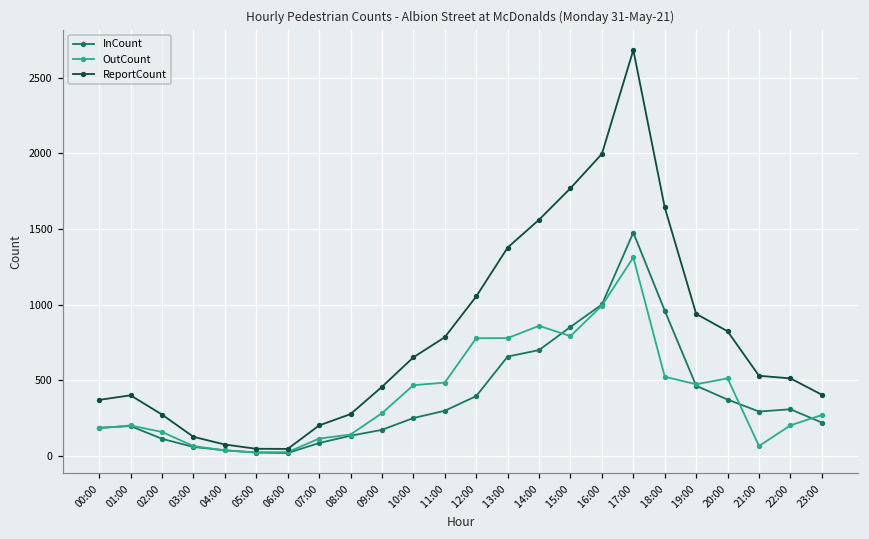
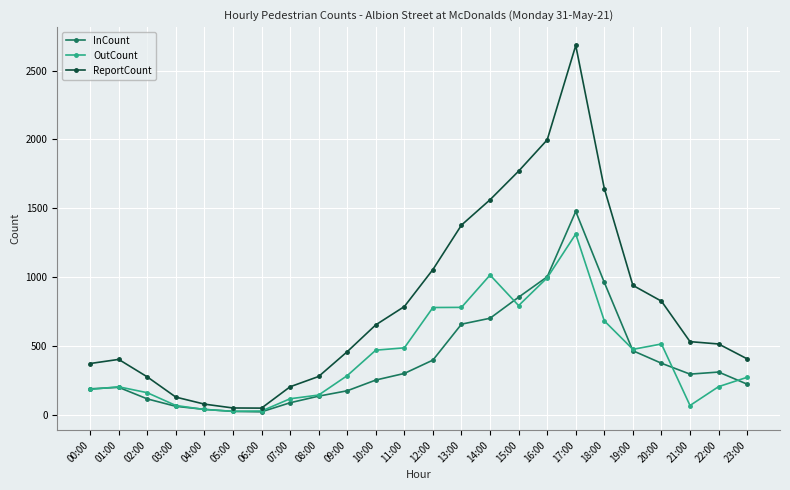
  {
    "OutCount": {
      "02:00": 160,
      "07:00": 120,
      "09:00": 280,
      "10:00": 470,
      "11:00": 490,
      "12:00": 780,
      "13:00": 780,
-     "14:00": 860,
+     "14:00": 1020,
      "15:00": 790,
      "17:00": 1310,
-     "18:00": 530,
+     "18:00": 680,
      "20:00": 510,
      "21:00": 70,
      "22:00": 200,
      "23:00": 270
    }
  }
